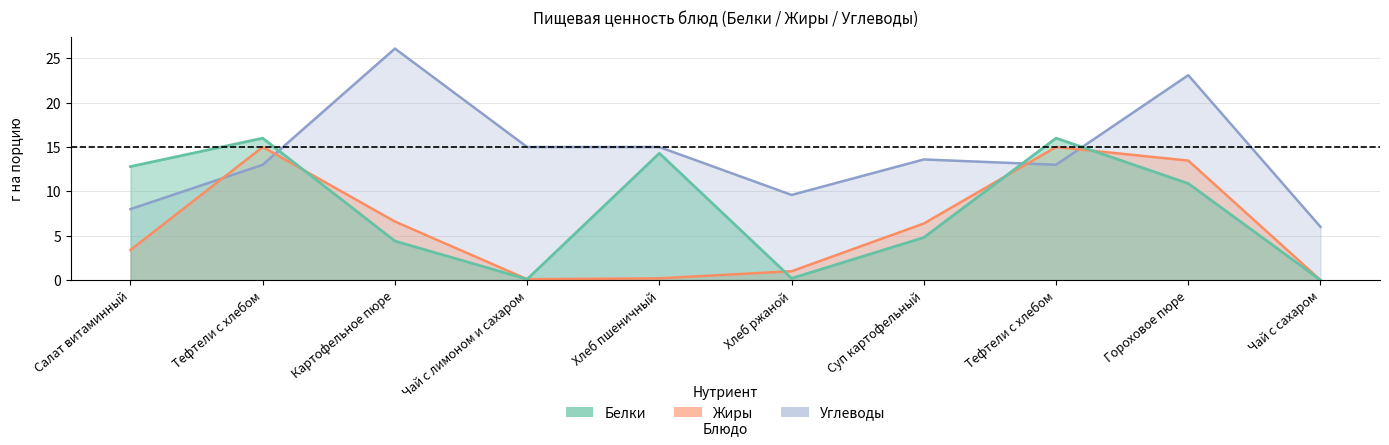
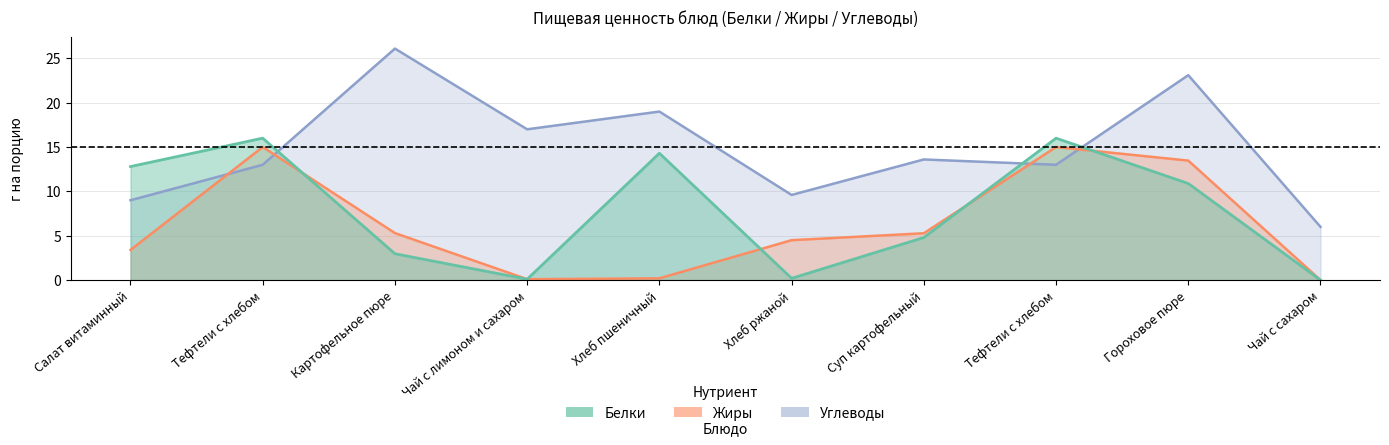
  {
    "Углеводы": {
-     "Салат витаминный": 8,
+     "Салат витаминный": 9,
      "Картофельное пюре": 26,
-     "Чай с лимоном и сахаром": 15,
-     "Хлеб пшеничный": 15,
+     "Чай с лимоном и сахаром": 17,
+     "Хлеб пшеничный": 19,
      "Хлеб ржаной": 10,
      "Суп картофельный": 14,
      "Гороховое пюре": 23,
      "Чай с сахаром": 6
    },
    "Жиры": {
      "Салат витаминный": 3,
-     "Картофельное пюре": 7,
+     "Картофельное пюре": 5,
      "Хлеб пшеничный": 0,
-     "Хлеб ржаной": 1,
-     "Суп картофельный": 6,
+     "Хлеб ржаной": 5,
+     "Суп картофельный": 5,
      "Гороховое пюре": 13
    },
    "Белки": {
      "Салат витаминный": 13,
-     "Картофельное пюре": 4,
+     "Картофельное пюре": 3,
      "Хлеб пшеничный": 14,
      "Хлеб ржаной": 0,
      "Суп картофельный": 5,
      "Гороховое пюре": 11
    }
  }
